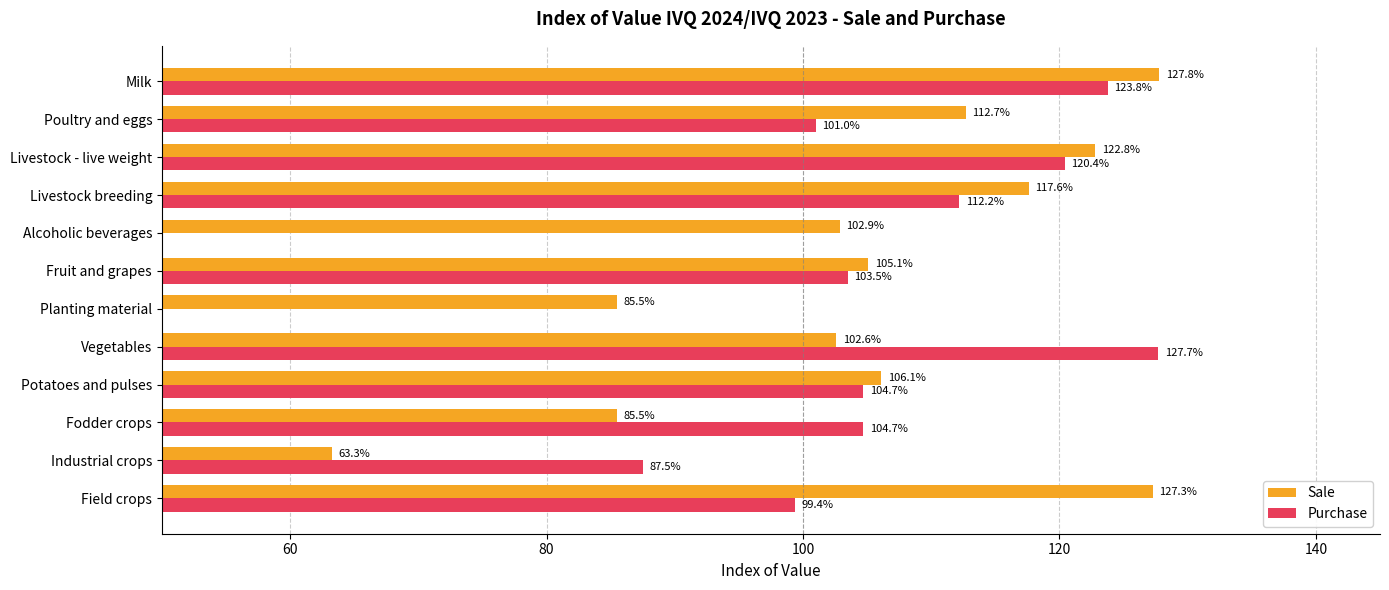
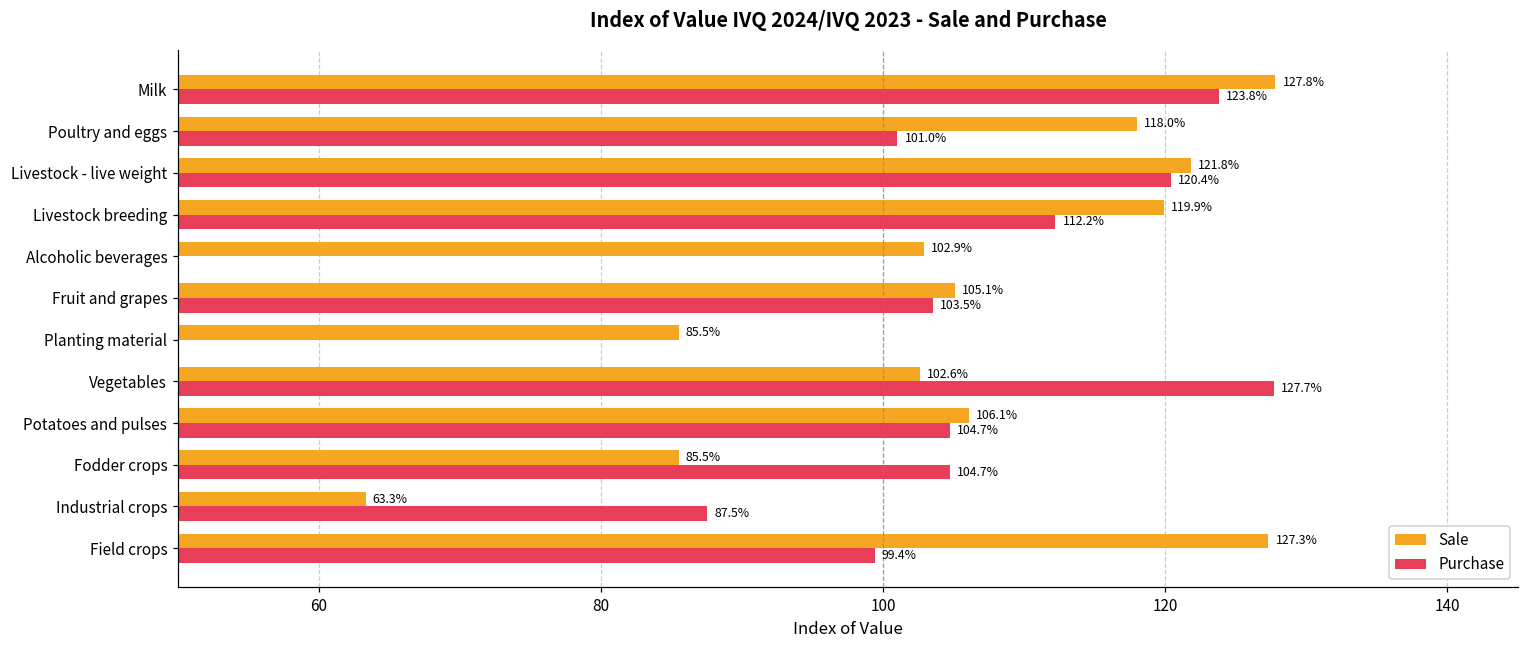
  {
    "Sale": {
      "Milk": "127.8%",
-     "Poultry and eggs": "112.7%",
-     "Livestock - live weight": "122.8%",
-     "Livestock breeding": "117.6%",
+     "Poultry and eggs": "118.0%",
+     "Livestock - live weight": "121.8%",
+     "Livestock breeding": "119.9%",
      "Alcoholic beverages": "102.9%",
      "Fruit and grapes": "105.1%",
      "Planting material": "85.5%",
      "Vegetables": "102.6%",
      "Potatoes and pulses": "106.1%",
      "Fodder crops": "85.5%",
      "Industrial crops": "63.3%",
      "Field crops": "127.3%"
    }
  }
